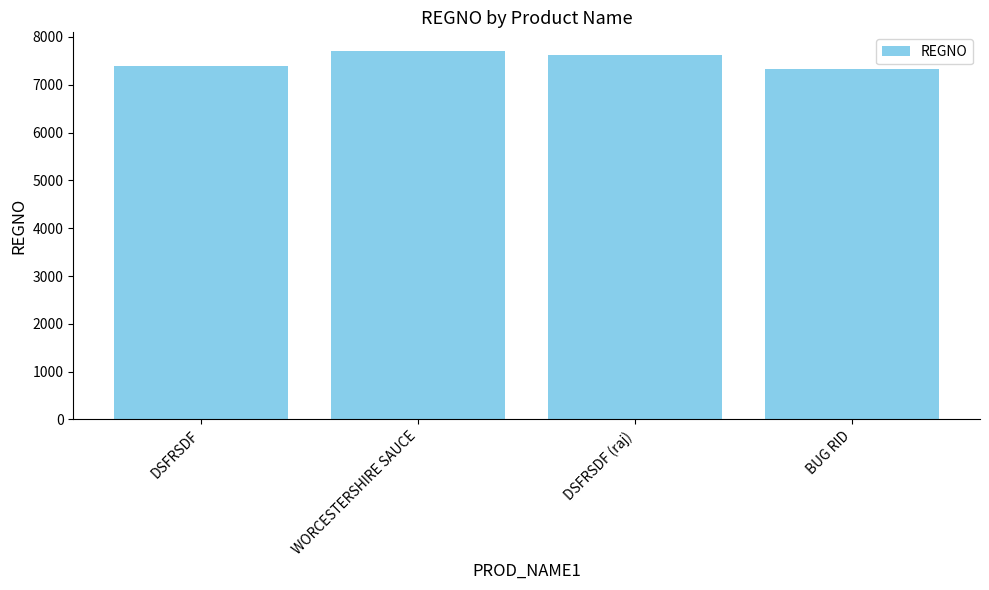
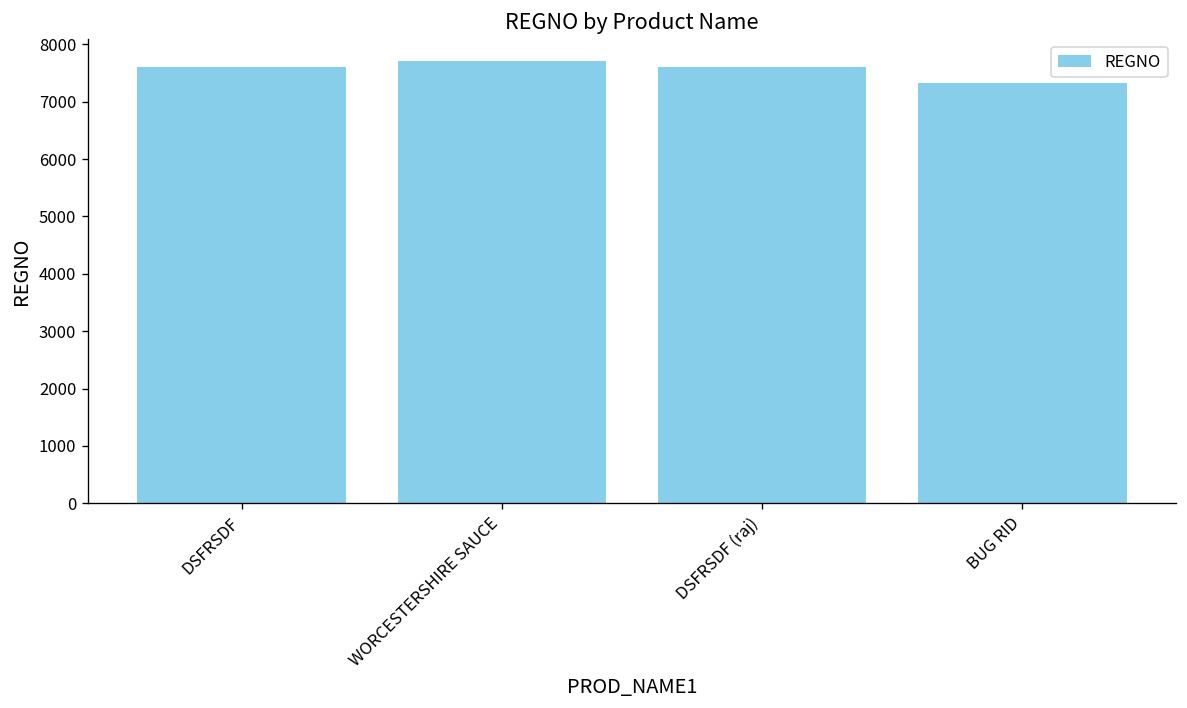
  {
-   "DSFRSDF": 7400,
+   "DSFRSDF": 7600,
    "WORCESTERSHIRE SAUCE": 7700,
    "DSFRSDF (raj)": 7600,
    "BUG RID": 7300
  }
